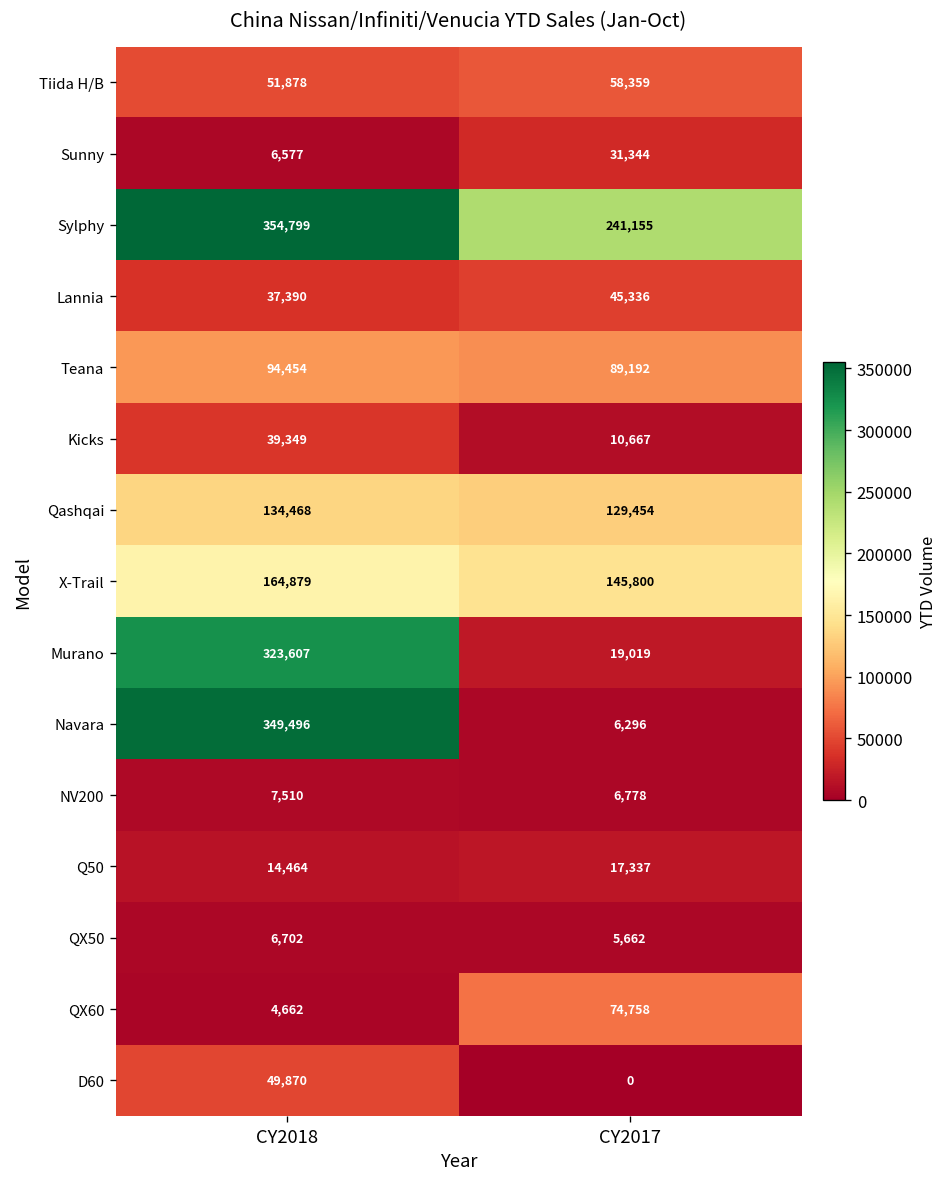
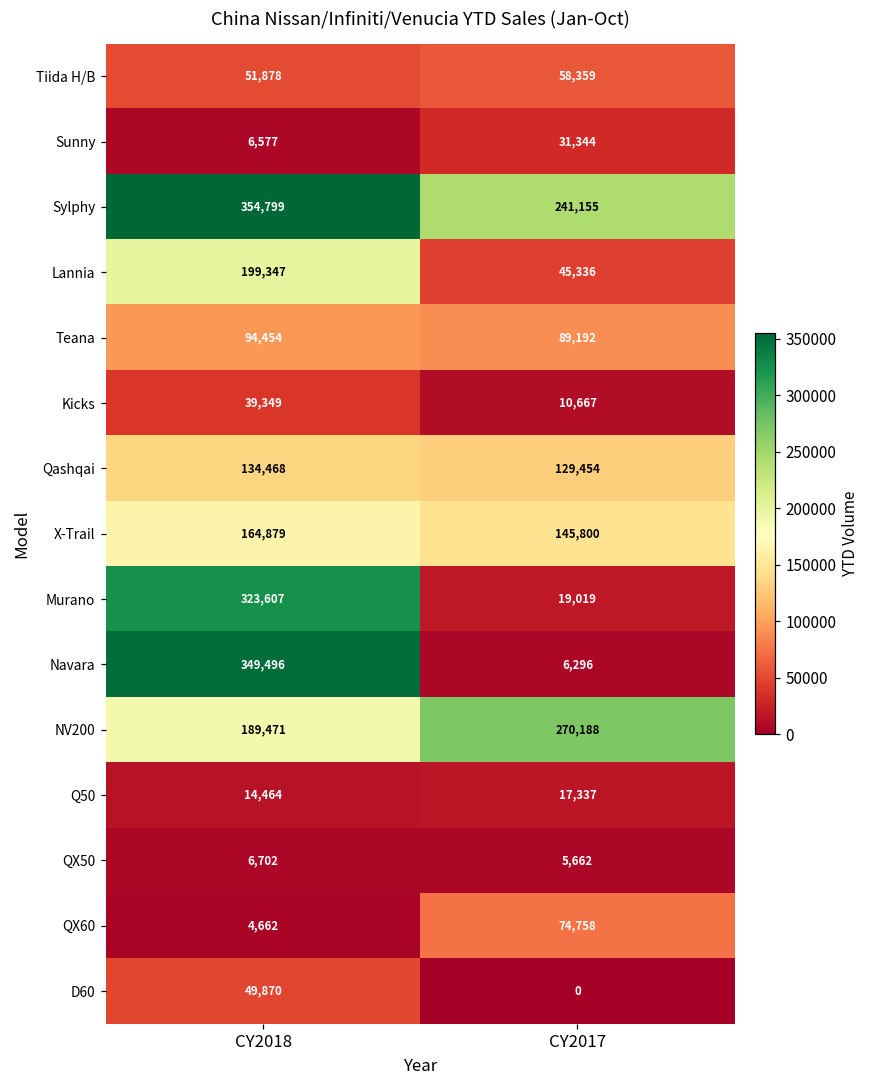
  {
    "Tiida H/B": {
      "CY2018": "51,878",
      "CY2017": "58,359"
    },
    "Sunny": {
      "CY2018": "6,577",
      "CY2017": "31,344"
    },
    "Sylphy": {
      "CY2018": "354,799",
      "CY2017": "241,155"
    },
    "Lannia": {
-     "CY2018": "37,390",
+     "CY2018": "199,347",
      "CY2017": "45,336"
    },
    "Teana": {
      "CY2018": "94,454",
      "CY2017": "89,192"
    },
    "Kicks": {
      "CY2018": "39,349",
      "CY2017": "10,667"
    },
    "Qashqai": {
      "CY2018": "134,468",
      "CY2017": "129,454"
    },
    "X-Trail": {
      "CY2018": "164,879",
      "CY2017": "145,800"
    },
    "Murano": {
      "CY2018": "323,607",
      "CY2017": "19,019"
    },
    "Navara": {
      "CY2018": "349,496",
      "CY2017": "6,296"
    },
    "NV200": {
-     "CY2018": "7,510",
-     "CY2017": "6,778"
+     "CY2018": "189,471",
+     "CY2017": "270,188"
    },
    "Q50": {
      "CY2018": "14,464",
      "CY2017": "17,337"
    },
    "QX50": {
      "CY2018": "6,702",
      "CY2017": "5,662"
    },
    "QX60": {
      "CY2018": "4,662",
      "CY2017": "74,758"
    },
    "D60": {
      "CY2018": "49,870",
      "CY2017": "0"
    }
  }
